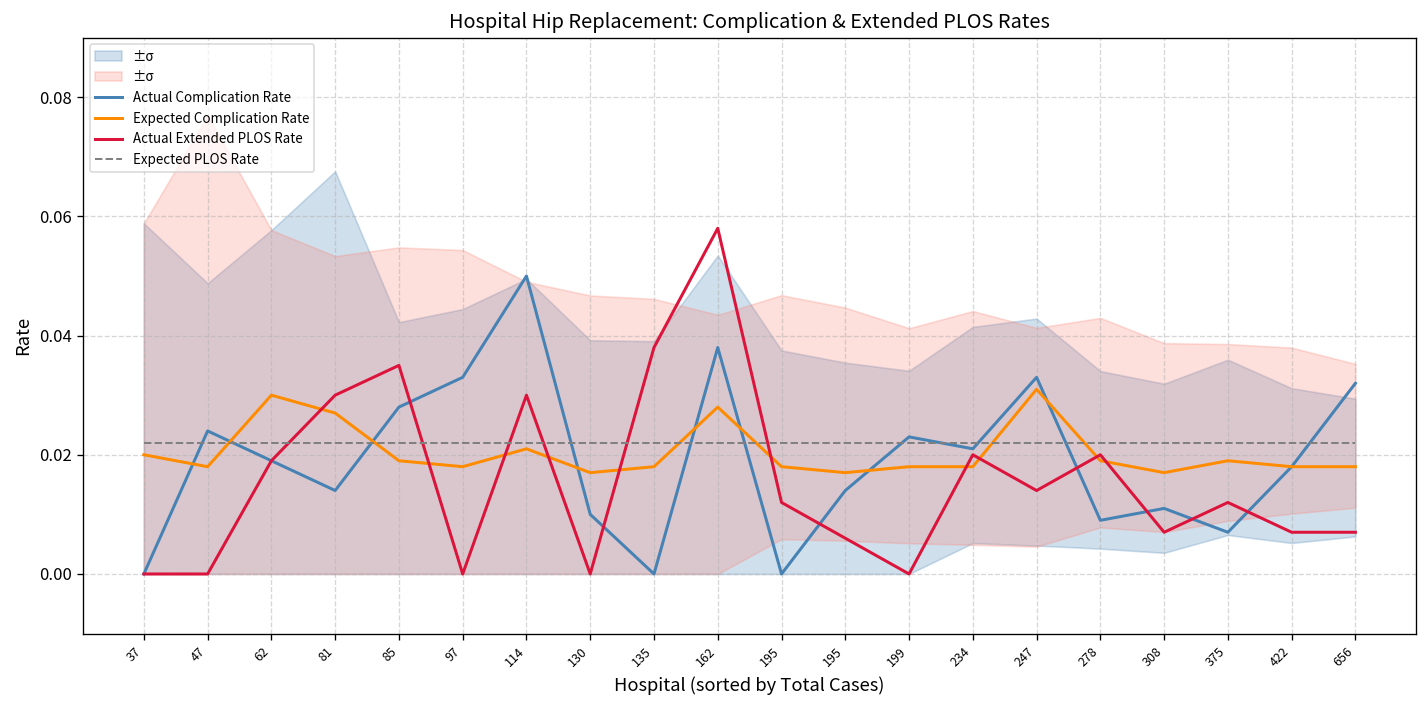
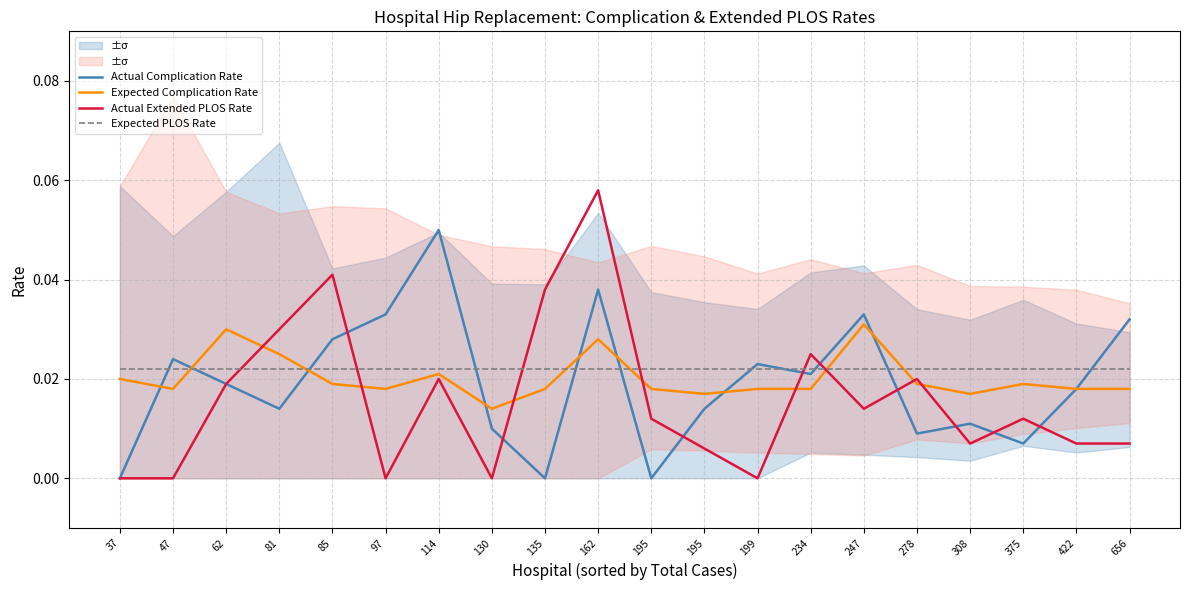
  {
    "Expected Complication Rate": {
      "37": 0.020,
      "47": 0.018,
      "62": 0.030,
-     "81": 0.027,
+     "81": 0.025,
      "85": 0.019,
      "97": 0.018,
      "114": 0.021,
-     "130": 0.017,
+     "130": 0.014,
      "135": 0.018,
      "162": 0.028,
      "199": 0.018,
      "234": 0.018,
      "247": 0.031,
      "278": 0.019,
      "308": 0.017,
      "375": 0.019,
      "656": 0.018
    },
    "Actual Extended PLOS Rate": {
      "47": 0.000,
      "81": 0.030,
-     "85": 0.035,
+     "85": 0.041,
      "97": 0.000,
-     "114": 0.03,
+     "114": 0.02,
      "130": 0.000,
      "135": 0.038,
      "162": 0.058,
      "199": 0.000,
-     "234": 0.020,
+     "234": 0.025,
      "247": 0.014,
      "278": 0.020,
      "308": 0.007,
      "375": 0.012,
      "422": 0.007,
      "656": 0.007
    },
    "Expected PLOS Rate": {
      "37": 0.022,
      "47": 0.022,
      "62": 0.022,
      "81": 0.022,
      "85": 0.022,
      "97": 0.022,
      "114": 0.022,
      "130": 0.022,
      "135": 0.022,
      "162": 0.022,
      "199": 0.022,
      "234": 0.022,
      "247": 0.022,
      "278": 0.022,
      "308": 0.022,
      "375": 0.022,
      "422": 0.022,
      "656": 0.022
    }
  }
